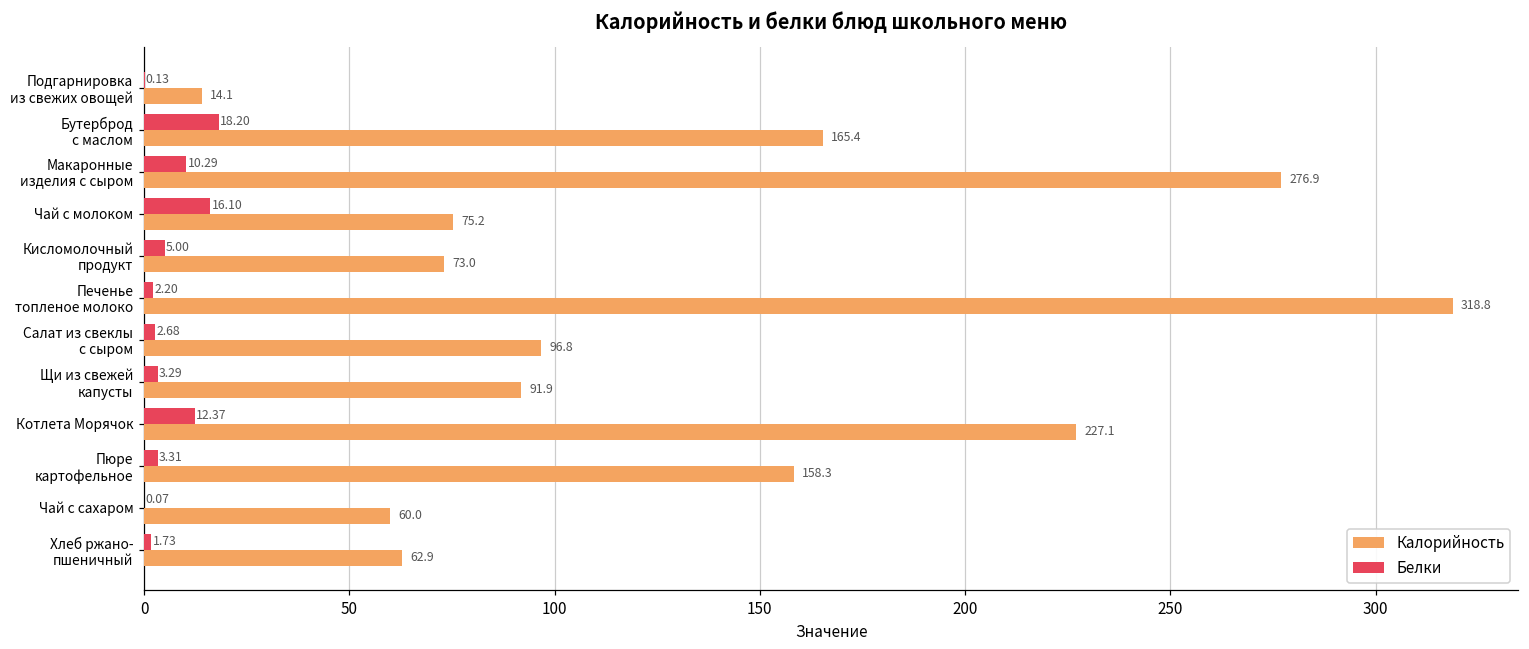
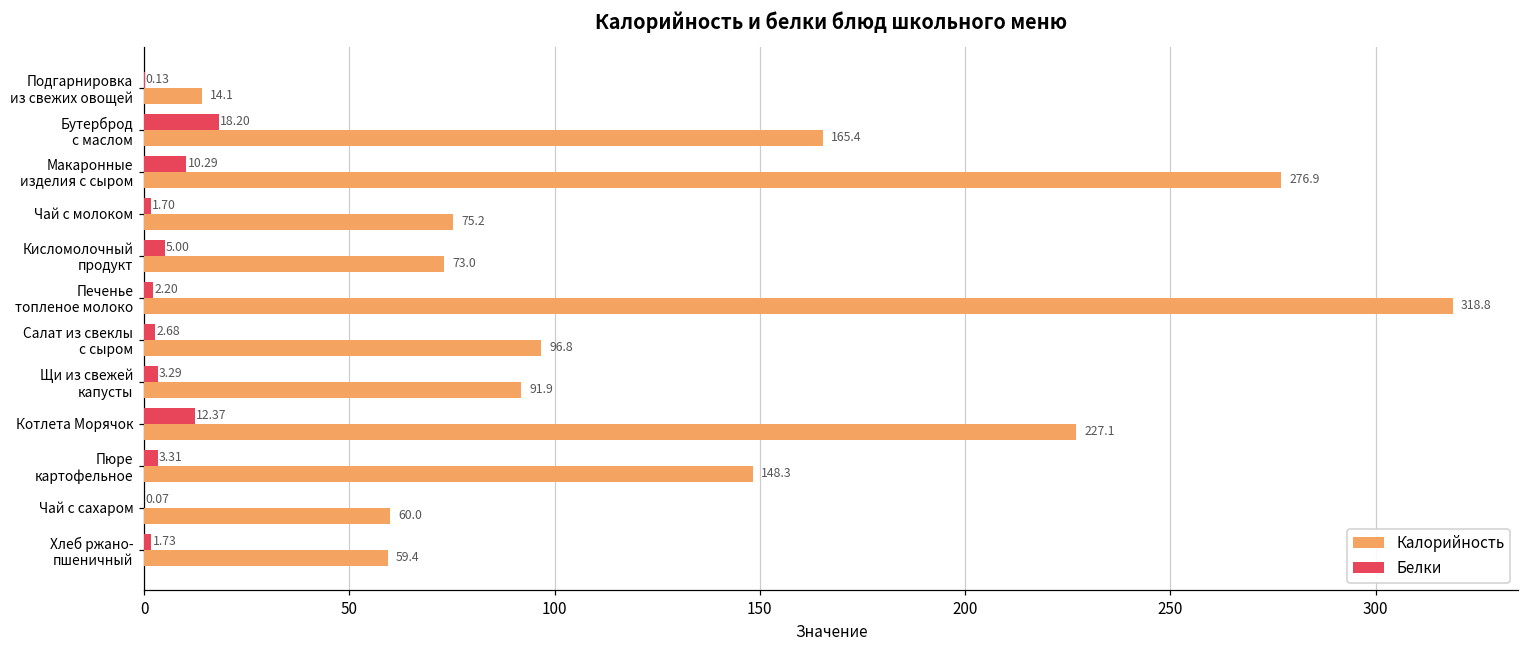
  {
    "Калорийность": {
      "Подгарнировка из свежих овощей": 14.1,
      "Бутерброд с маслом": 165.4,
      "Макаронные изделия с сыром": 276.9,
      "Чай с молоком": 75.2,
      "Кисломолочный продукт": 73.0,
      "Печенье топленое молоко": 318.8,
      "Салат из свеклы с сыром": 96.8,
      "Щи из свежей капусты": 91.9,
      "Котлета Морячок": 227.1,
-     "Пюре картофельное": 158.3,
+     "Пюре картофельное": 148.3,
      "Чай с сахаром": 60.0,
-     "Хлеб ржано- пшеничный": 62.9
+     "Хлеб ржано- пшеничный": 59.4
    },
    "Белки": {
      "Подгарнировка из свежих овощей": 0.13,
      "Бутерброд с маслом": 18.20,
      "Макаронные изделия с сыром": 10.29,
-     "Чай с молоком": 16.10,
+     "Чай с молоком": 1.70,
      "Кисломолочный продукт": 5.00,
      "Печенье топленое молоко": 2.20,
      "Салат из свеклы с сыром": 2.68,
      "Щи из свежей капусты": 3.29,
      "Котлета Морячок": 12.37,
      "Пюре картофельное": 3.31,
      "Чай с сахаром": 0.07,
      "Хлеб ржано- пшеничный": 1.73
    }
  }
